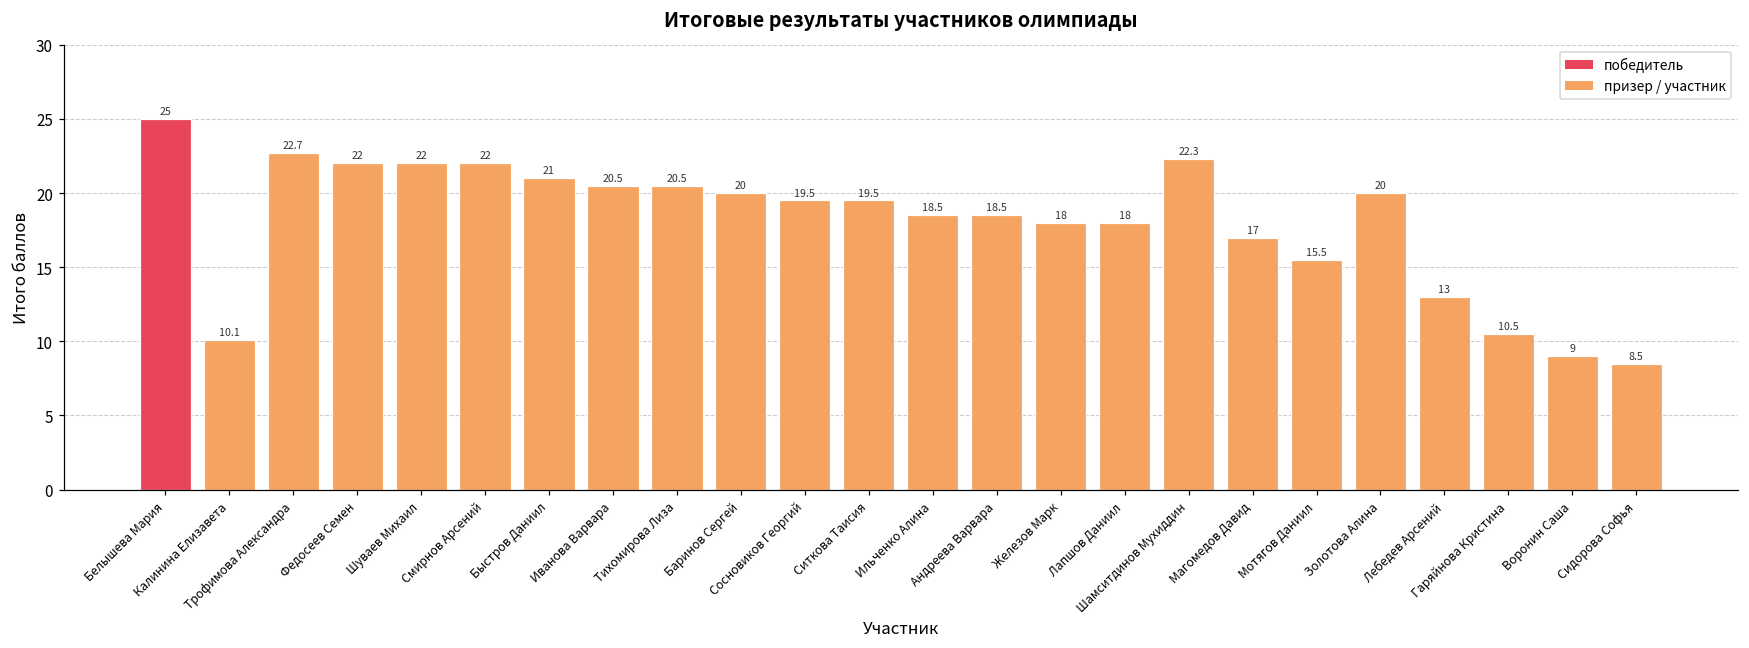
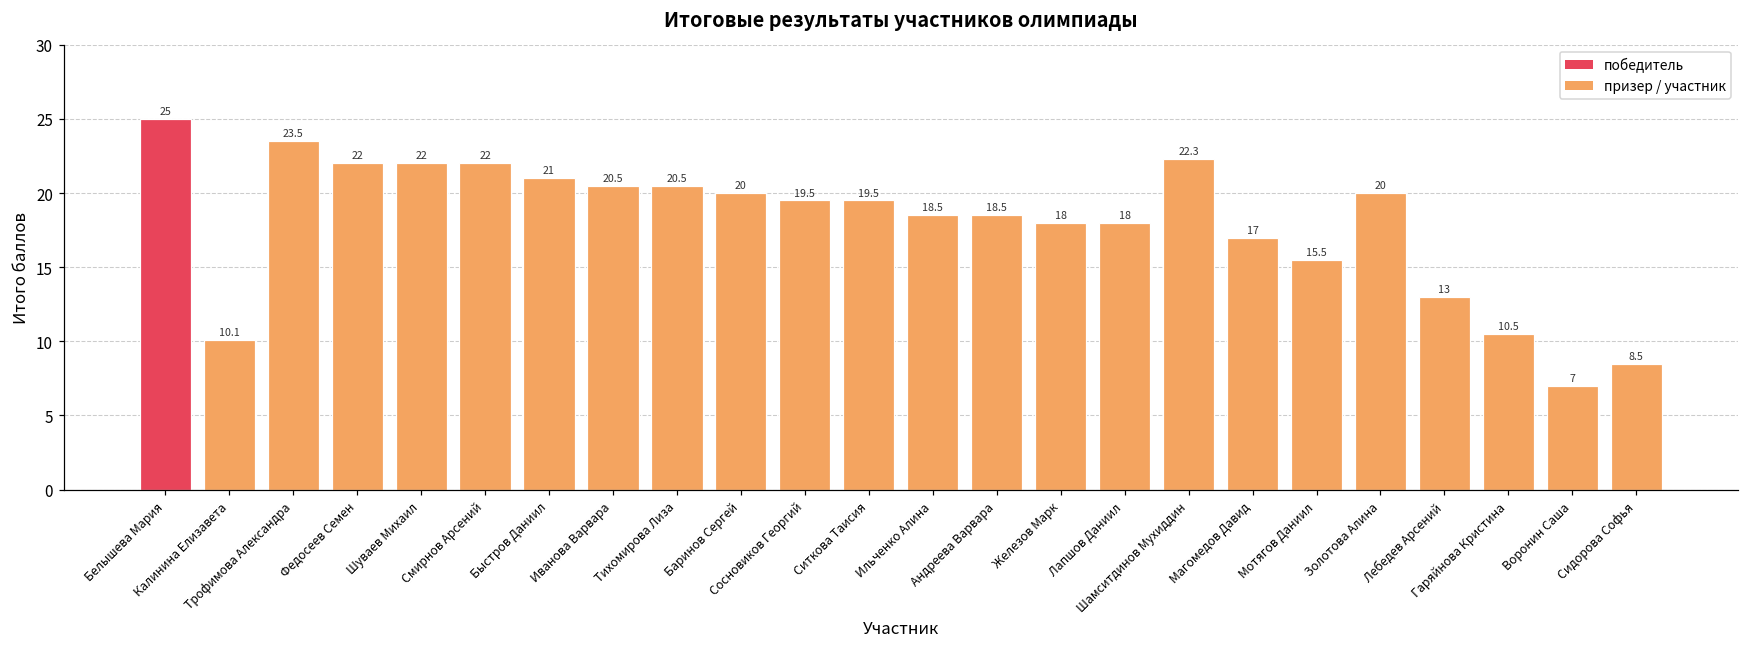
  {
    "Белышева Мария": 25,
    "Калинина Елизавета": 10.1,
-   "Трофимова Александра": 22.7,
+   "Трофимова Александра": 23.5,
    "Федосеев Семен": 22,
    "Шуваев Михаил": 22,
    "Смирнов Арсений": 22,
    "Быстров Даниил": 21,
    "Иванова Варвара": 20.5,
    "Тихомирова Лиза": 20.5,
    "Баринов Сергей": 20,
    "Сосновиков Георгий": 19.5,
    "Ситкова Таисия": 19.5,
    "Ильченко Алина": 18.5,
    "Андреева Варвара": 18.5,
    "Железов Марк": 18,
    "Лапшов Даниил": 18,
    "Шамситдинов Мухиддин": 22.3,
    "Магомедов Давид": 17,
    "Мотягов Даниил": 15.5,
    "Золотова Алина": 20,
    "Лебедев Арсений": 13,
    "Гаряйнова Кристина": 10.5,
-   "Воронин Саша": 9,
+   "Воронин Саша": 7,
    "Сидорова Софья": 8.5
  }
